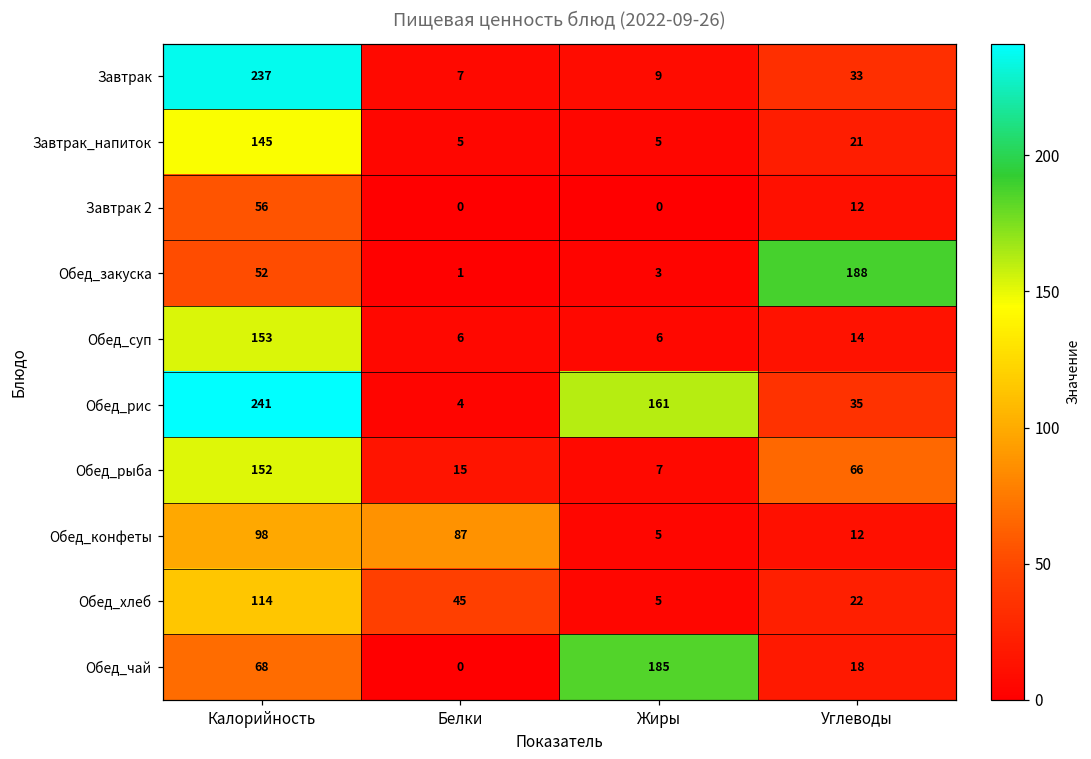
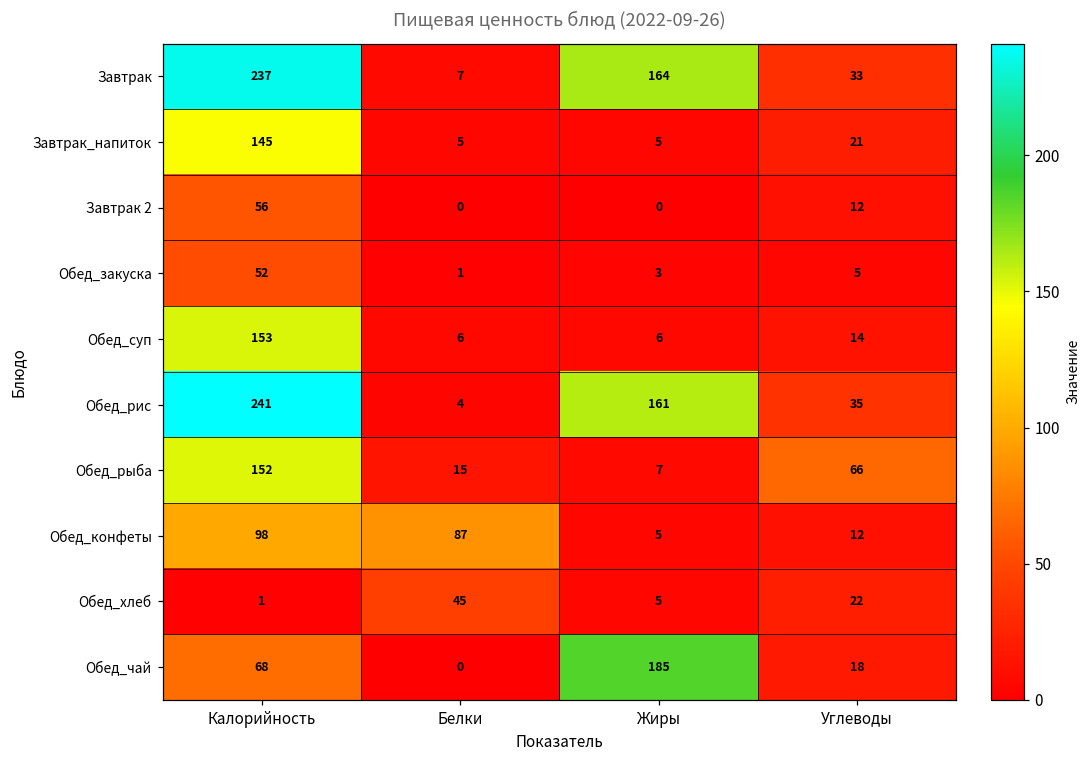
  {
    "Завтрак": {
      "Калорийность": 237,
      "Белки": 7,
-     "Жиры": 9,
+     "Жиры": 164,
      "Углеводы": 33
    },
    "Завтрак_напиток": {
      "Калорийность": 145,
      "Белки": 5,
      "Жиры": 5,
      "Углеводы": 21
    },
    "Завтрак 2": {
      "Калорийность": 56,
      "Белки": 0,
      "Жиры": 0,
      "Углеводы": 12
    },
    "Обед_закуска": {
      "Калорийность": 52,
      "Белки": 1,
      "Жиры": 3,
-     "Углеводы": 188
+     "Углеводы": 5
    },
    "Обед_суп": {
      "Калорийность": 153,
      "Белки": 6,
      "Жиры": 6,
      "Углеводы": 14
    },
    "Обед_рис": {
      "Калорийность": 241,
      "Белки": 4,
      "Жиры": 161,
      "Углеводы": 35
    },
    "Обед_рыба": {
      "Калорийность": 152,
      "Белки": 15,
      "Жиры": 7,
      "Углеводы": 66
    },
    "Обед_конфеты": {
      "Калорийность": 98,
      "Белки": 87,
      "Жиры": 5,
      "Углеводы": 12
    },
    "Обед_хлеб": {
-     "Калорийность": 114,
+     "Калорийность": 1,
      "Белки": 45,
      "Жиры": 5,
      "Углеводы": 22
    },
    "Обед_чай": {
      "Калорийность": 68,
      "Белки": 0,
      "Жиры": 185,
      "Углеводы": 18
    }
  }
